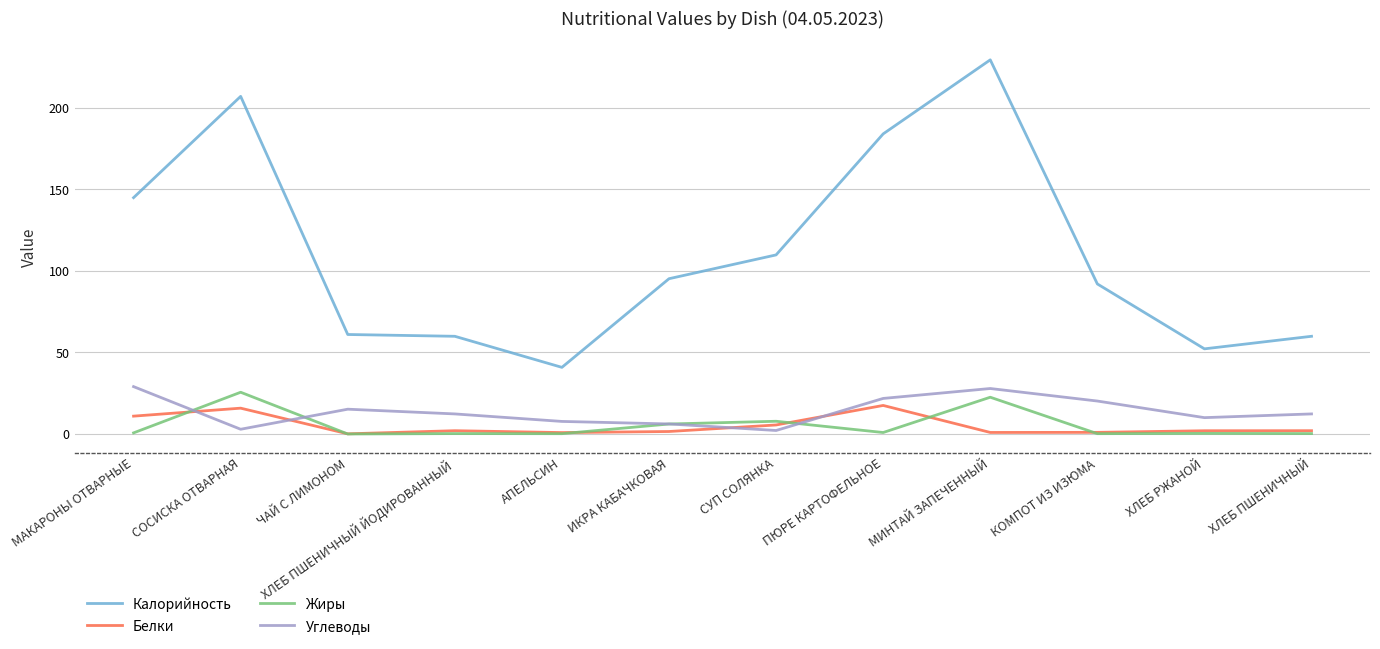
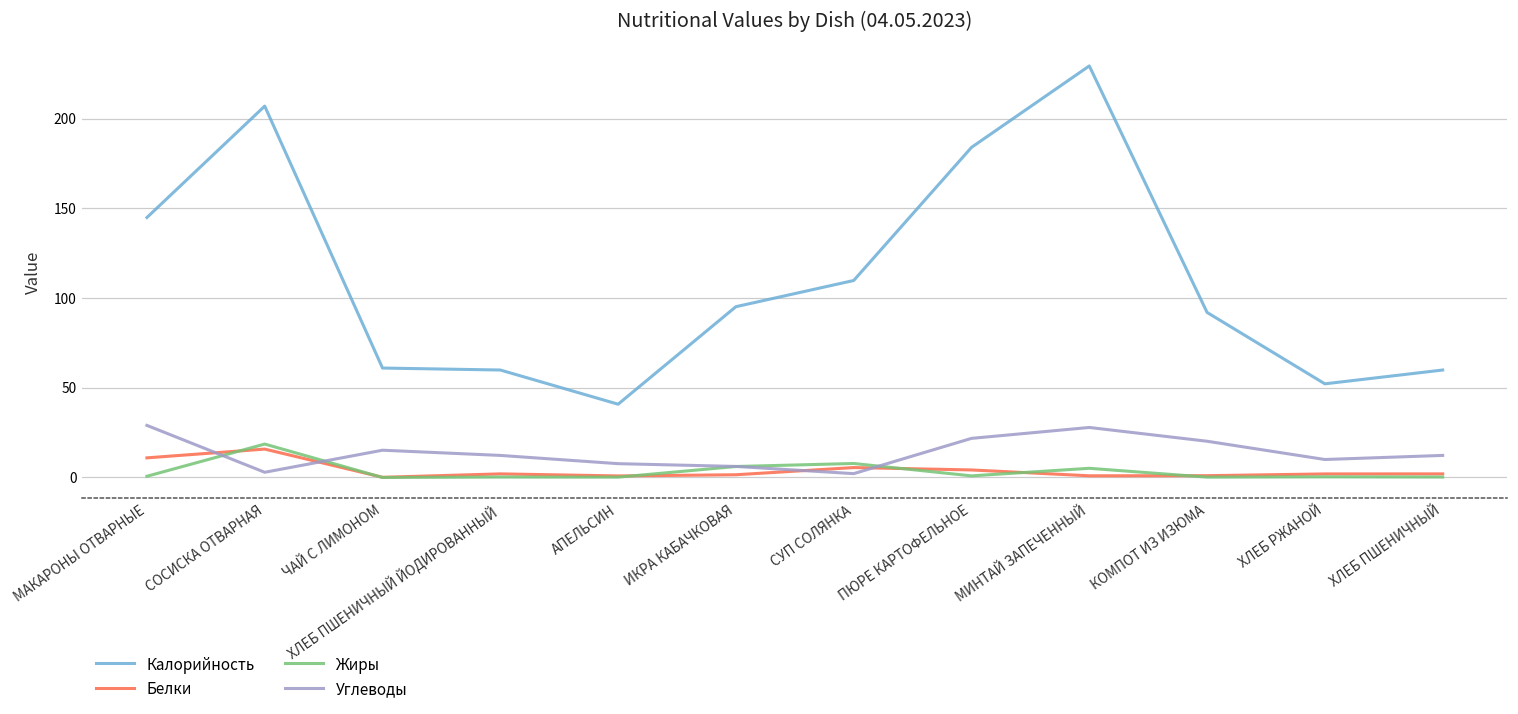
  {
    "Белки": {
      "МАКАРОНЫ ОТВАРНЫЕ": 11,
      "СОСИСКА ОТВАРНАЯ": 16,
      "ХЛЕБ ПШЕНИЧНЫЙ ЙОДИРОВАННЫЙ": 2,
      "ИКРА КАБАЧКОВАЯ": 2,
      "СУП СОЛЯНКА": 6,
-     "ПЮРЕ КАРТОФЕЛЬНОЕ": 18,
+     "ПЮРЕ КАРТОФЕЛЬНОЕ": 4,
      "МИНТАЙ ЗАПЕЧЕННЫЙ": 1,
      "ХЛЕБ РЖАНОЙ": 2,
      "ХЛЕБ ПШЕНИЧНЫЙ": 2
    },
    "Жиры": {
      "МАКАРОНЫ ОТВАРНЫЕ": 1,
-     "СОСИСКА ОТВАРНАЯ": 26,
+     "СОСИСКА ОТВАРНАЯ": 19,
      "ХЛЕБ ПШЕНИЧНЫЙ ЙОДИРОВАННЫЙ": 0,
      "СУП СОЛЯНКА": 8,
      "ПЮРЕ КАРТОФЕЛЬНОЕ": 1,
-     "МИНТАЙ ЗАПЕЧЕННЫЙ": 23,
+     "МИНТАЙ ЗАПЕЧЕННЫЙ": 5,
      "ХЛЕБ РЖАНОЙ": 0,
      "ХЛЕБ ПШЕНИЧНЫЙ": 0
    }
  }
